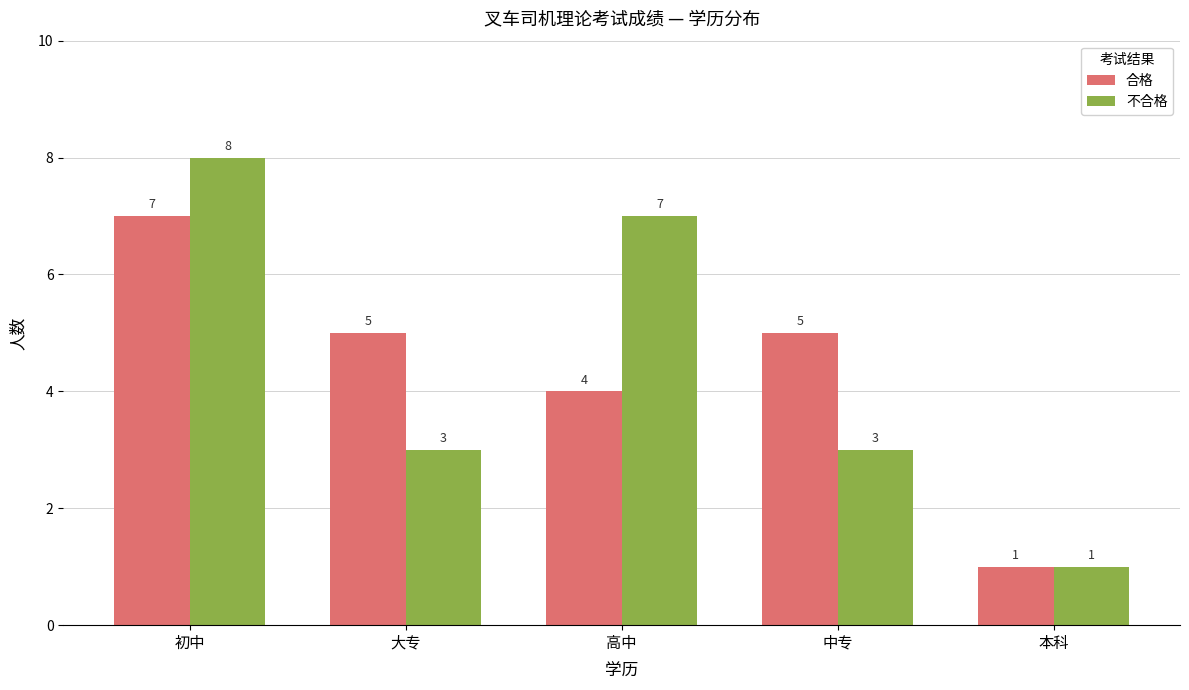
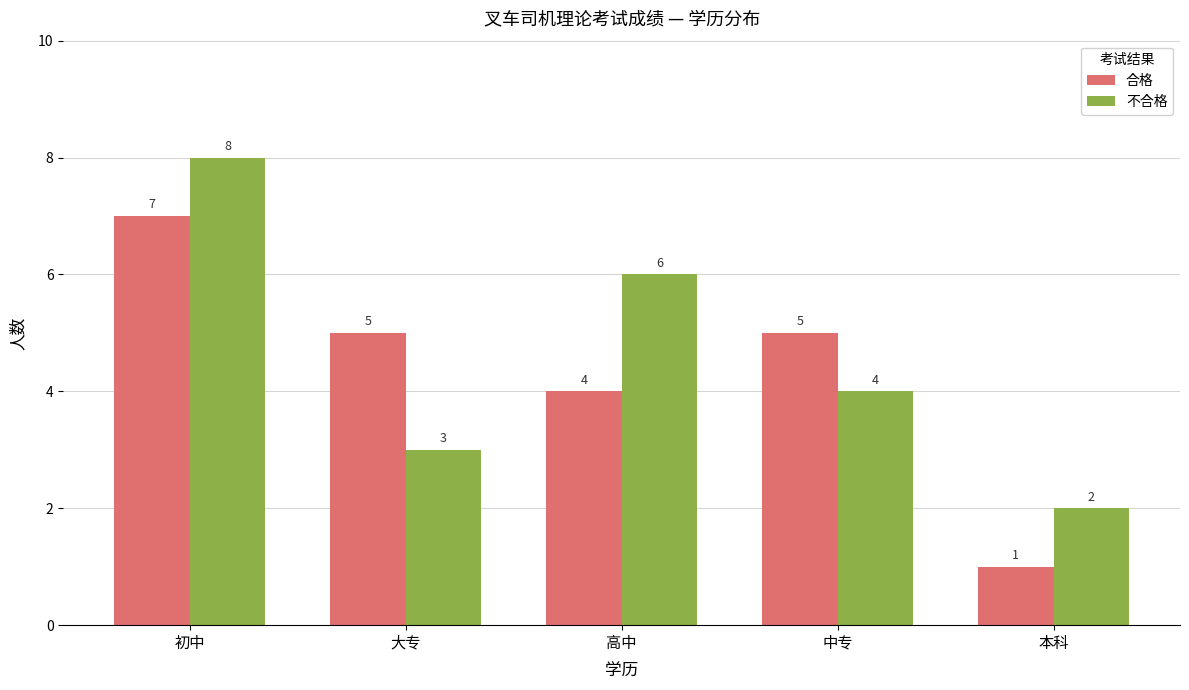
  {
    "合格": {
      "初中": 7,
      "大专": 5,
      "高中": 4,
      "中专": 5,
      "本科": 1
    },
    "不合格": {
      "初中": 8,
      "大专": 3,
-     "高中": 7,
-     "中专": 3,
-     "本科": 1
+     "高中": 6,
+     "中专": 4,
+     "本科": 2
    }
  }
